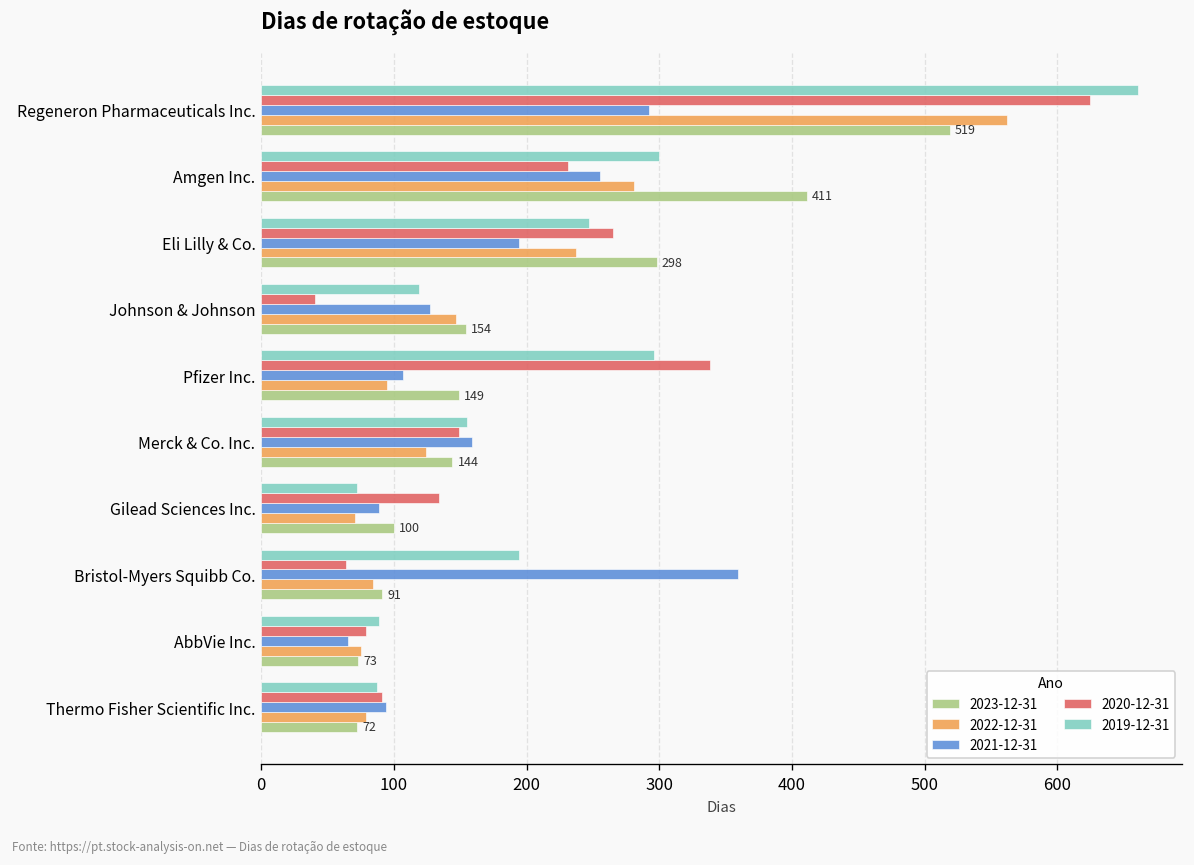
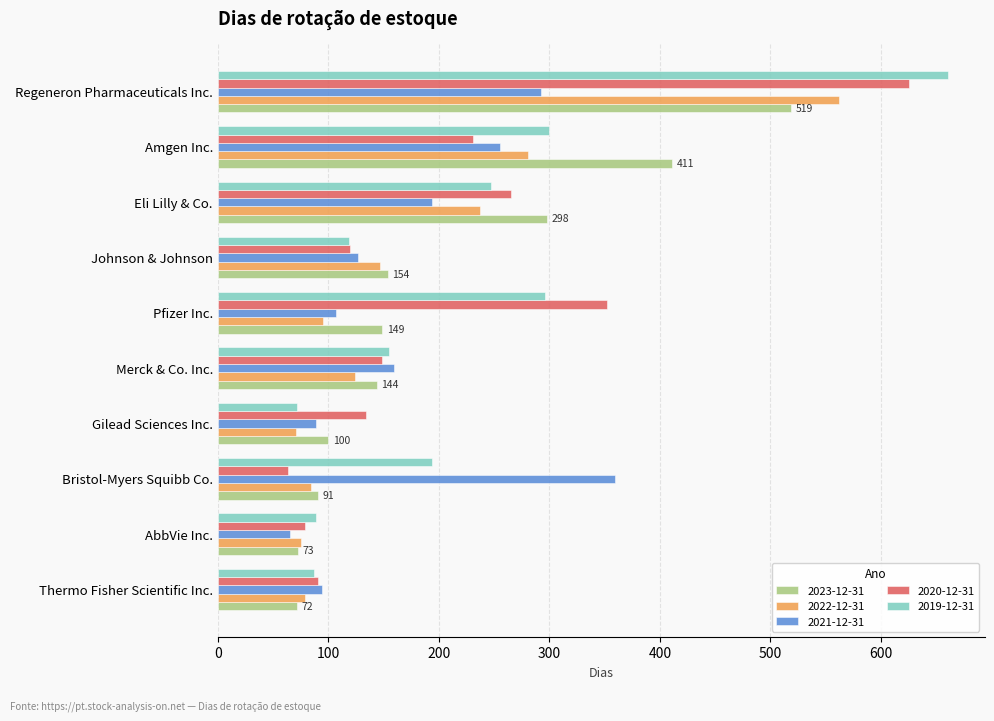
  {
    "2023-12-31": {
      "Regeneron Pharmaceuticals Inc.": 519,
      "Amgen Inc.": 411,
      "Eli Lilly & Co.": 298,
      "Johnson & Johnson": 154,
      "Pfizer Inc.": 149,
      "Merck & Co. Inc.": 144,
      "Gilead Sciences Inc.": 100,
      "Bristol-Myers Squibb Co.": 91,
      "AbbVie Inc.": 73,
      "Thermo Fisher Scientific Inc.": 72
    },
    "2022-12-31": {
      "Regeneron Pharmaceuticals Inc.": 562,
      "Amgen Inc.": 281,
      "Eli Lilly & Co.": 237,
      "Johnson & Johnson": 147,
      "Pfizer Inc.": 95,
      "Merck & Co. Inc.": 124,
      "Gilead Sciences Inc.": 71,
      "Bristol-Myers Squibb Co.": 84
    },
    "2021-12-31": {
      "Regeneron Pharmaceuticals Inc.": 292,
      "Amgen Inc.": 256,
      "Eli Lilly & Co.": 194,
      "Johnson & Johnson": 127,
      "Pfizer Inc.": 107,
      "Merck & Co. Inc.": 159,
      "Gilead Sciences Inc.": 89,
      "Bristol-Myers Squibb Co.": 359,
      "AbbVie Inc.": 65,
      "Thermo Fisher Scientific Inc.": 94
    },
    "2020-12-31": {
      "Regeneron Pharmaceuticals Inc.": 625,
      "Amgen Inc.": 231,
      "Eli Lilly & Co.": 265,
-     "Johnson & Johnson": 41,
-     "Pfizer Inc.": 338,
+     "Johnson & Johnson": 120,
+     "Pfizer Inc.": 352,
      "Gilead Sciences Inc.": 134,
      "Bristol-Myers Squibb Co.": 64,
      "AbbVie Inc.": 79,
      "Thermo Fisher Scientific Inc.": 91
    },
    "2019-12-31": {
      "Regeneron Pharmaceuticals Inc.": 661,
      "Amgen Inc.": 300,
      "Eli Lilly & Co.": 247,
      "Johnson & Johnson": 119,
      "Pfizer Inc.": 296,
      "Merck & Co. Inc.": 155,
      "Gilead Sciences Inc.": 72,
      "Bristol-Myers Squibb Co.": 194,
      "AbbVie Inc.": 89,
      "Thermo Fisher Scientific Inc.": 87
    }
  }
